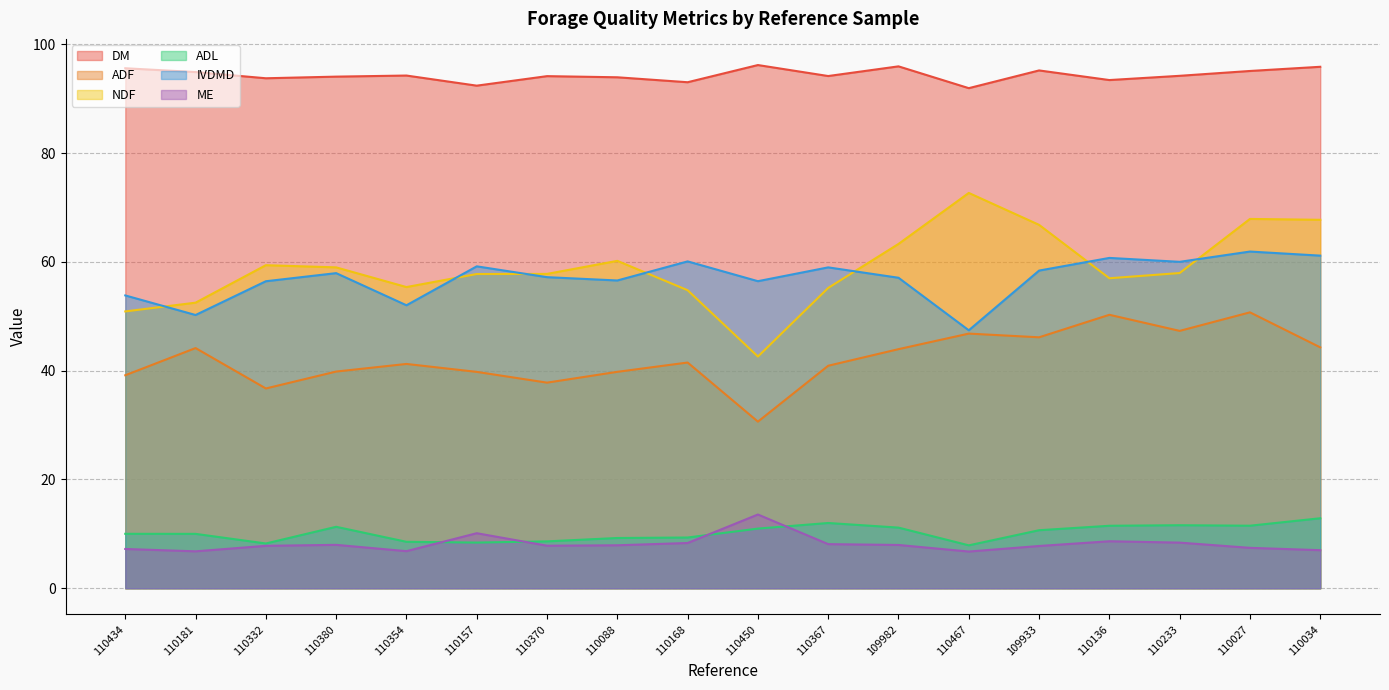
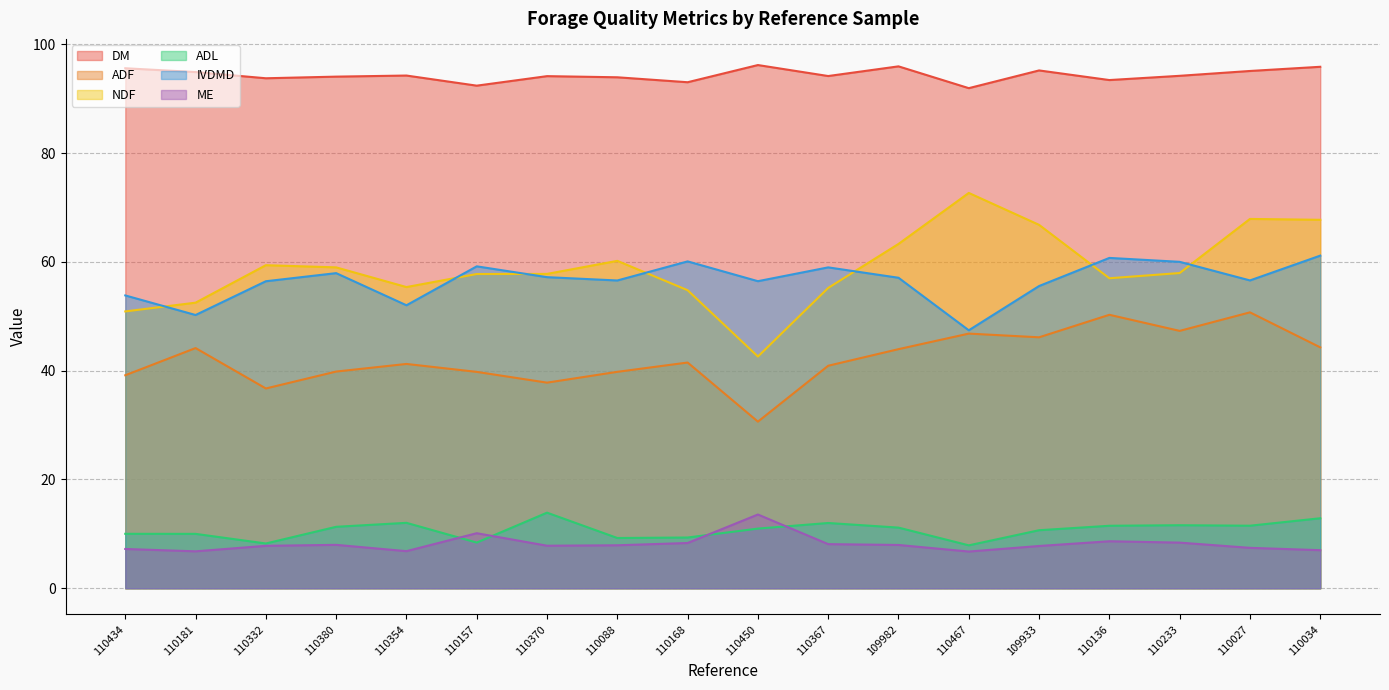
  {
    "ADL": {
      "110434": 10,
      "110181": 10,
      "110380": 11,
-     "110354": 9,
+     "110354": 12,
      "110157": 8,
-     "110370": 9,
+     "110370": 14,
      "110088": 9,
      "110168": 9,
      "110450": 11,
      "110367": 12,
      "109982": 11,
      "110467": 8,
      "109933": 11,
      "110136": 11,
      "110233": 12,
      "110027": 12,
      "110034": 13
    },
    "IVDMD": {
      "110434": 54,
      "110181": 50,
      "110332": 56,
      "110380": 58,
      "110354": 52,
      "110157": 59,
      "110370": 57,
      "110088": 57,
      "110168": 60,
      "110450": 56,
      "110367": 59,
      "109982": 57,
      "110467": 47,
-     "109933": 58,
+     "109933": 56,
      "110136": 61,
      "110233": 60,
-     "110027": 62,
+     "110027": 57,
      "110034": 61
    },
    "ME": {
      "110434": 7,
      "110181": 7,
      "110380": 8,
      "110354": 7,
      "110157": 10,
      "110370": 8,
      "110088": 8,
      "110168": 8,
      "110450": 14,
      "110367": 8,
      "109982": 8,
      "110467": 7,
      "109933": 8,
      "110136": 9,
      "110233": 8,
      "110027": 7,
      "110034": 7
    }
  }
